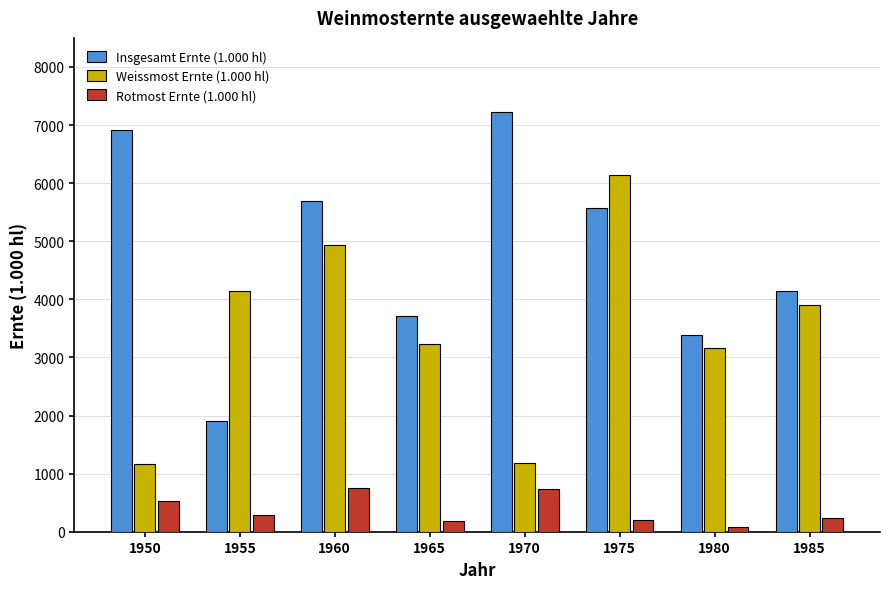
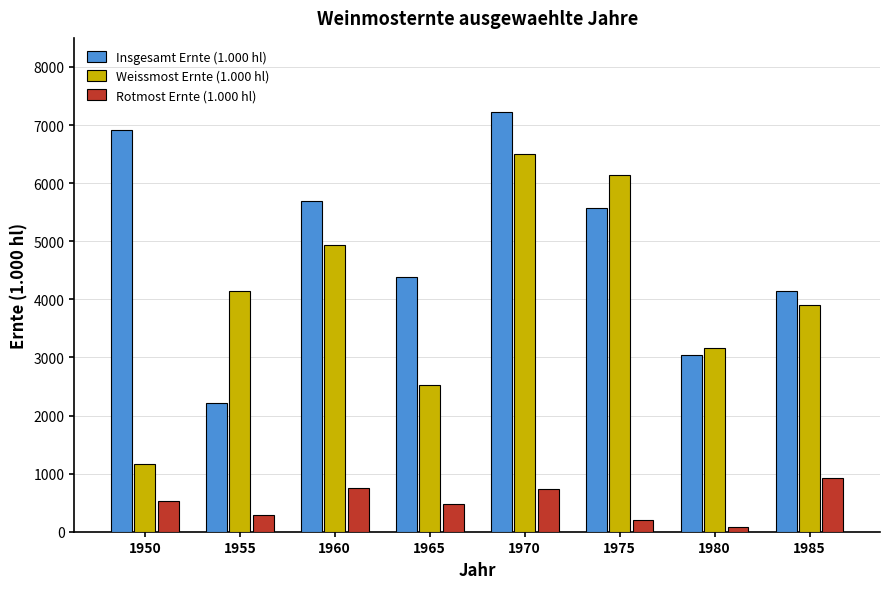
  {
    "Insgesamt Ernte (1.000 hl)": {
      "1950": 6900,
-     "1955": 1900,
+     "1955": 2200,
      "1960": 5700,
-     "1965": 3700,
+     "1965": 4400,
      "1970": 7200,
      "1975": 5600,
-     "1980": 3400,
+     "1980": 3000,
      "1985": 4100
    },
    "Weissmost Ernte (1.000 hl)": {
      "1950": 1200,
      "1955": 4100,
      "1960": 4900,
-     "1965": 3200,
-     "1970": 1200,
+     "1965": 2500,
+     "1970": 6500,
      "1975": 6100,
      "1980": 3200,
      "1985": 3900
    },
    "Rotmost Ernte (1.000 hl)": {
      "1950": 500,
      "1955": 300,
      "1960": 800,
-     "1965": 200,
+     "1965": 500,
      "1970": 700,
      "1975": 200,
      "1980": 100,
-     "1985": 200
+     "1985": 900
    }
  }
